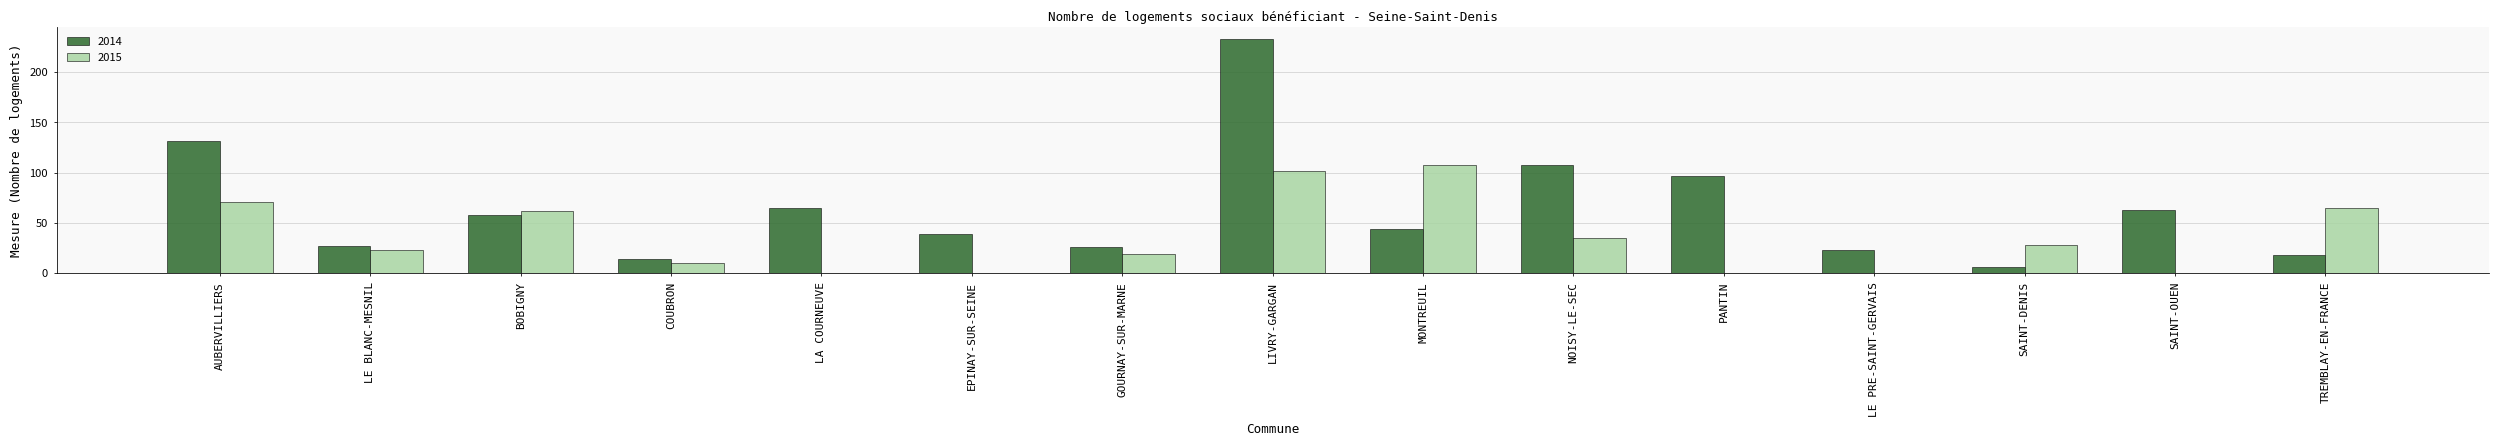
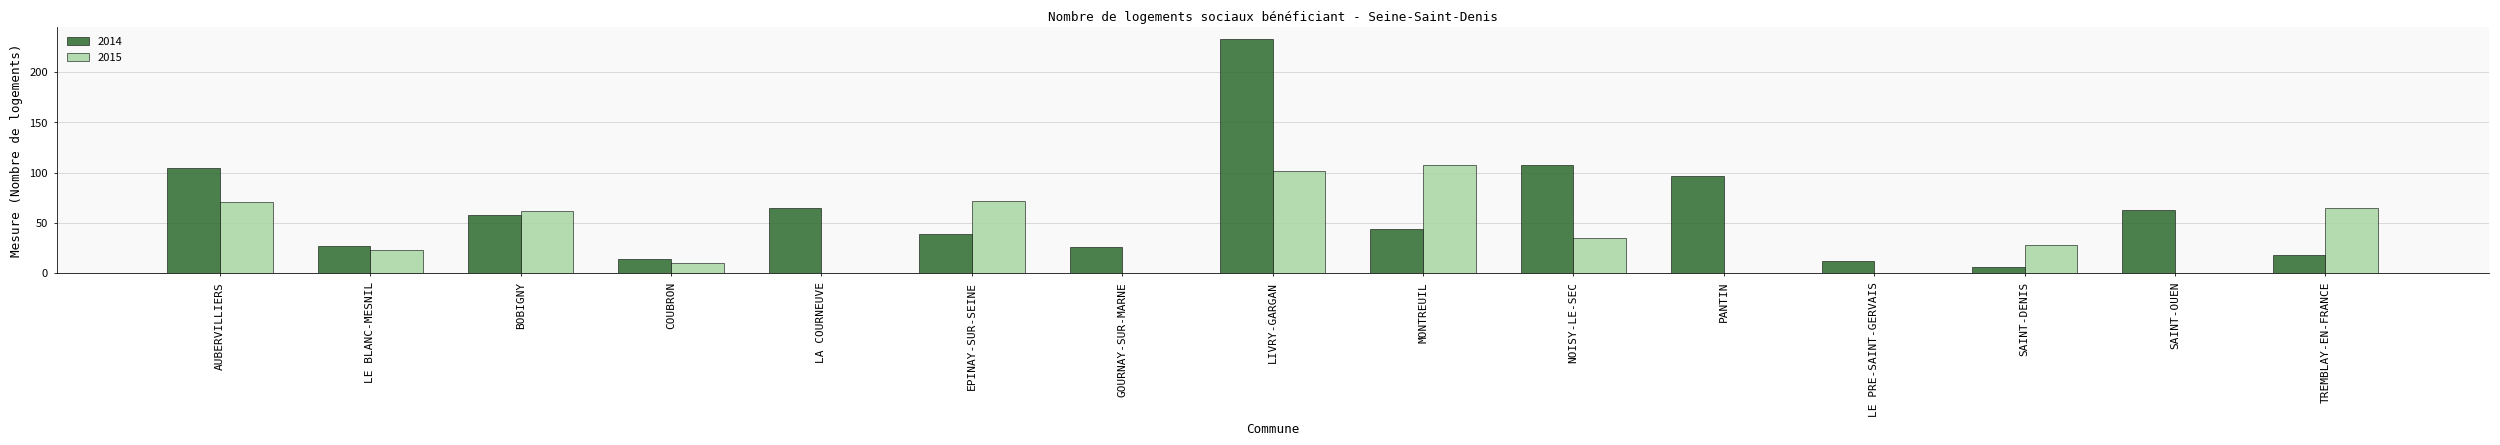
  {
    "2014": {
-     "AUBERVILLIERS": 130,
+     "AUBERVILLIERS": 110,
      "LE BLANC-MESNIL": 30,
      "BOBIGNY": 60,
      "COUBRON": 10,
      "LA COURNEUVE": 70,
      "EPINAY-SUR-SEINE": 40,
      "GOURNAY-SUR-MARNE": 30,
      "LIVRY-GARGAN": 230,
      "MONTREUIL": 40,
      "NOISY-LE-SEC": 110,
      "PANTIN": 100,
-     "LE PRE-SAINT-GERVAIS": 20,
+     "LE PRE-SAINT-GERVAIS": 10,
      "SAINT-DENIS": 10,
      "SAINT-OUEN": 60,
      "TREMBLAY-EN-FRANCE": 20
    },
    "2015": {
      "AUBERVILLIERS": 70,
      "LE BLANC-MESNIL": 20,
      "BOBIGNY": 60,
      "COUBRON": 10,
      "LA COURNEUVE": 0,
-     "EPINAY-SUR-SEINE": 0,
-     "GOURNAY-SUR-MARNE": 20,
+     "EPINAY-SUR-SEINE": 70,
+     "GOURNAY-SUR-MARNE": 0,
      "LIVRY-GARGAN": 100,
      "MONTREUIL": 110,
      "NOISY-LE-SEC": 40,
      "PANTIN": 0,
      "LE PRE-SAINT-GERVAIS": 0,
      "SAINT-DENIS": 30,
      "SAINT-OUEN": 0,
      "TREMBLAY-EN-FRANCE": 70
    }
  }
